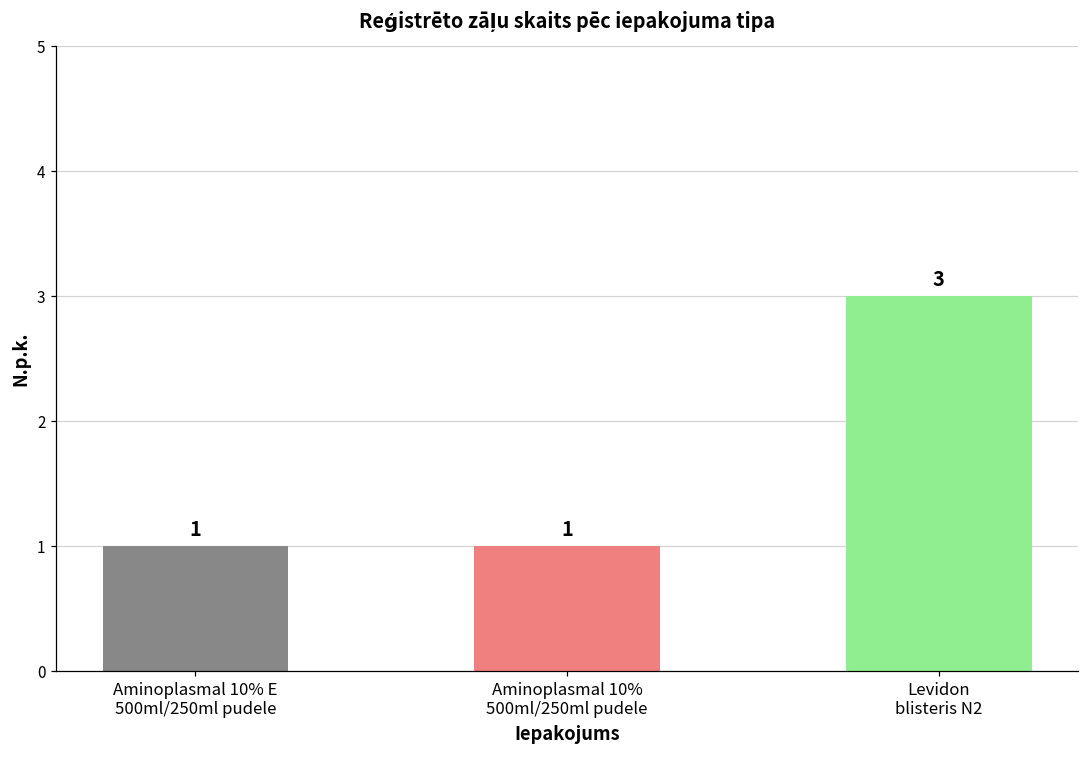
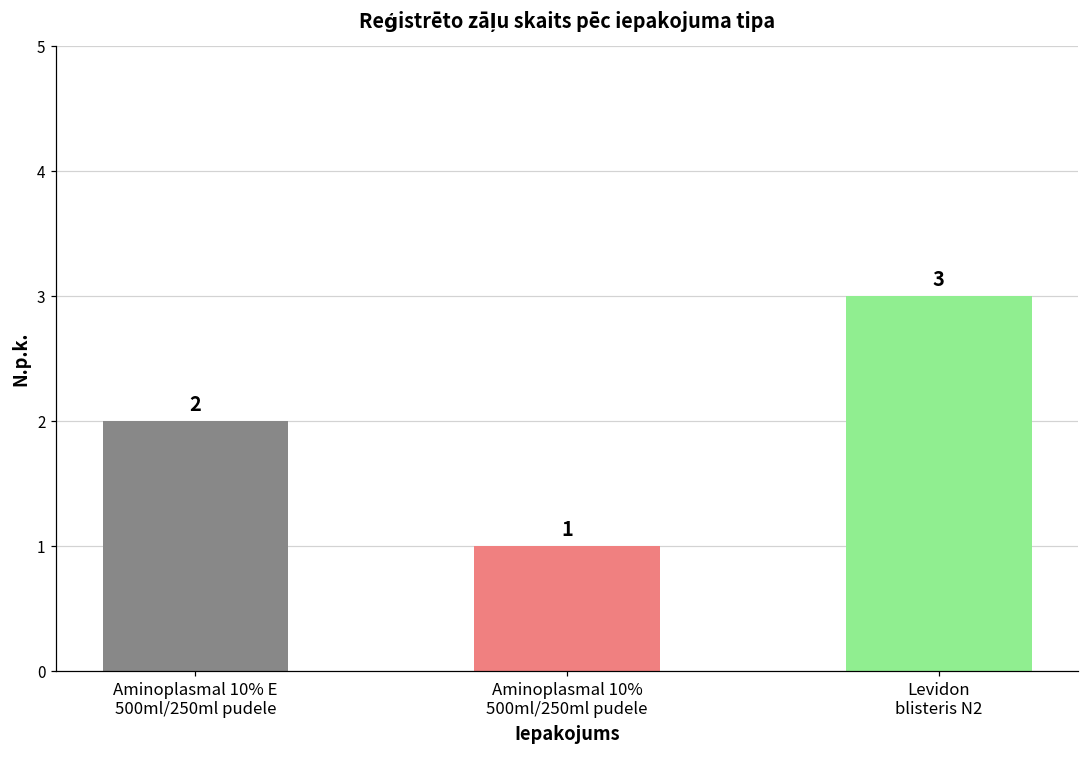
  {
-   "Aminoplasmal 10% E 500ml/250ml pudele": 1,
+   "Aminoplasmal 10% E 500ml/250ml pudele": 2,
    "Aminoplasmal 10% 500ml/250ml pudele": 1,
    "Levidon blisteris N2": 3
  }
